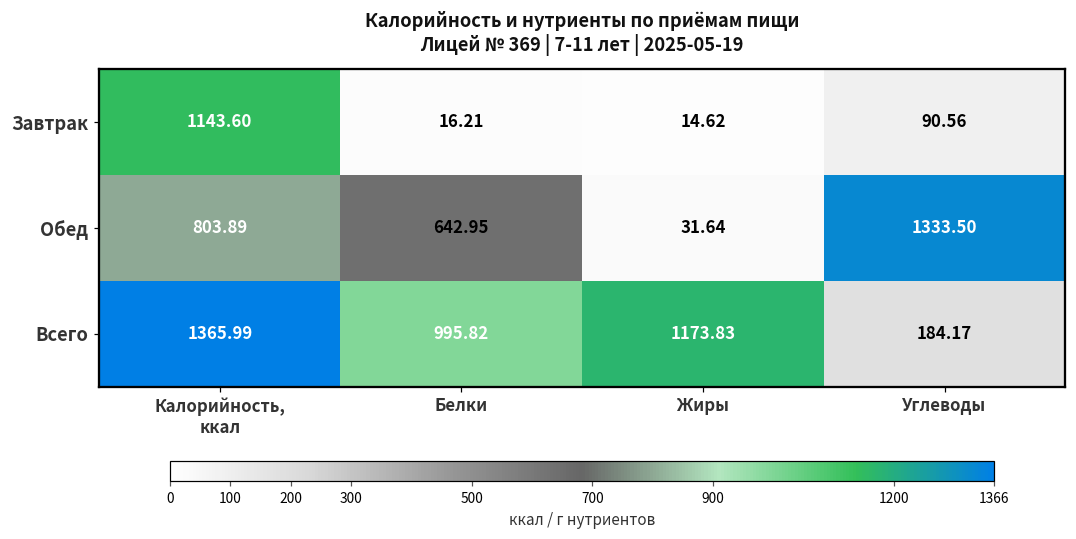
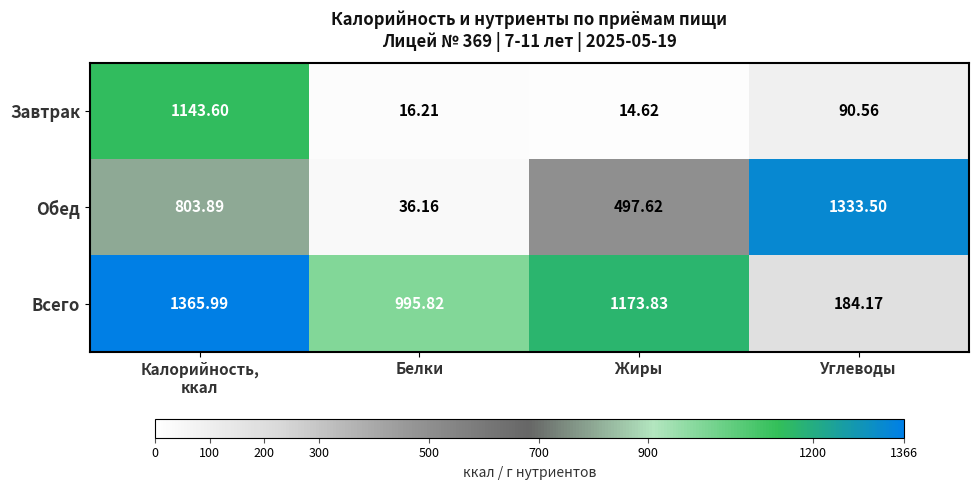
  {
    "Завтрак": {
      "Калорийность, ккал": 1143.60,
      "Белки": 16.21,
      "Жиры": 14.62,
      "Углеводы": 90.56
    },
    "Обед": {
      "Калорийность, ккал": 803.89,
-     "Белки": 642.95,
-     "Жиры": 31.64,
+     "Белки": 36.16,
+     "Жиры": 497.62,
      "Углеводы": 1333.50
    },
    "Всего": {
      "Калорийность, ккал": 1365.99,
      "Белки": 995.82,
      "Жиры": 1173.83,
      "Углеводы": 184.17
    }
  }
